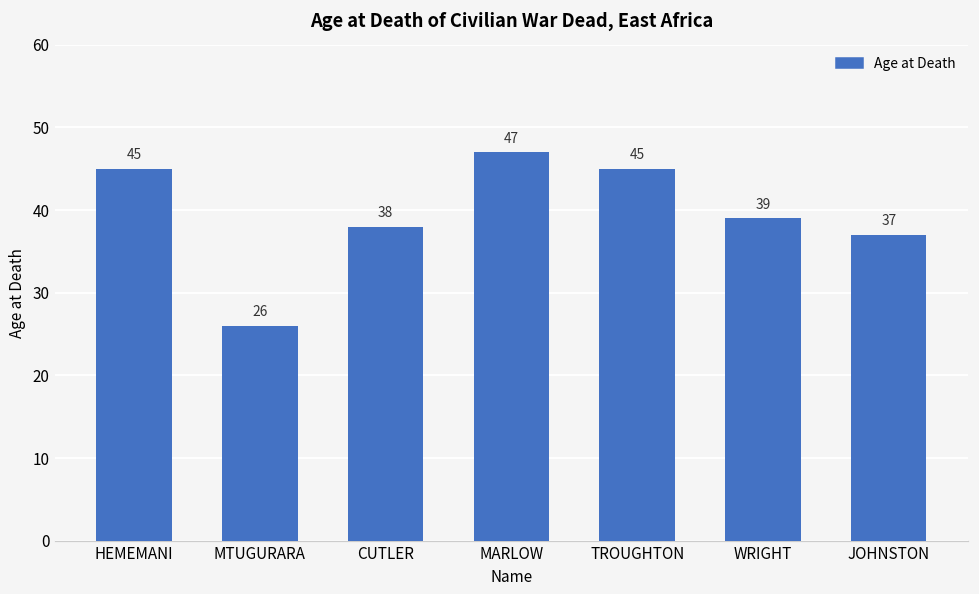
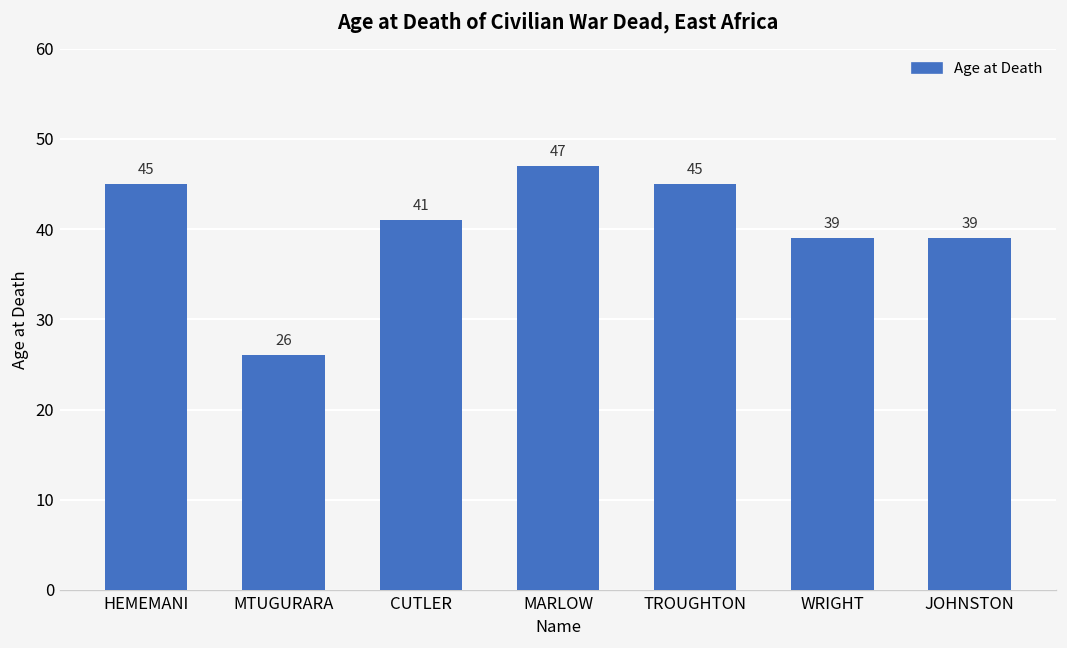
  {
    "HEMEMANI": 45,
    "MTUGURARA": 26,
-   "CUTLER": 38,
+   "CUTLER": 41,
    "MARLOW": 47,
    "TROUGHTON": 45,
    "WRIGHT": 39,
-   "JOHNSTON": 37
+   "JOHNSTON": 39
  }
